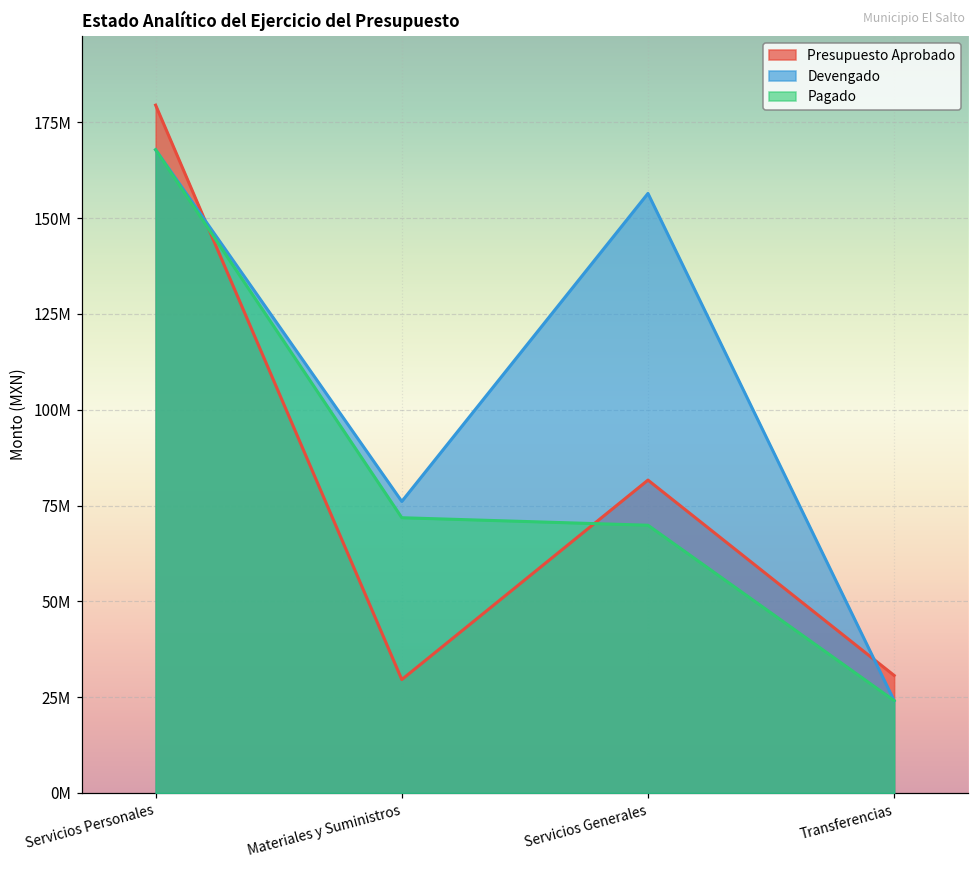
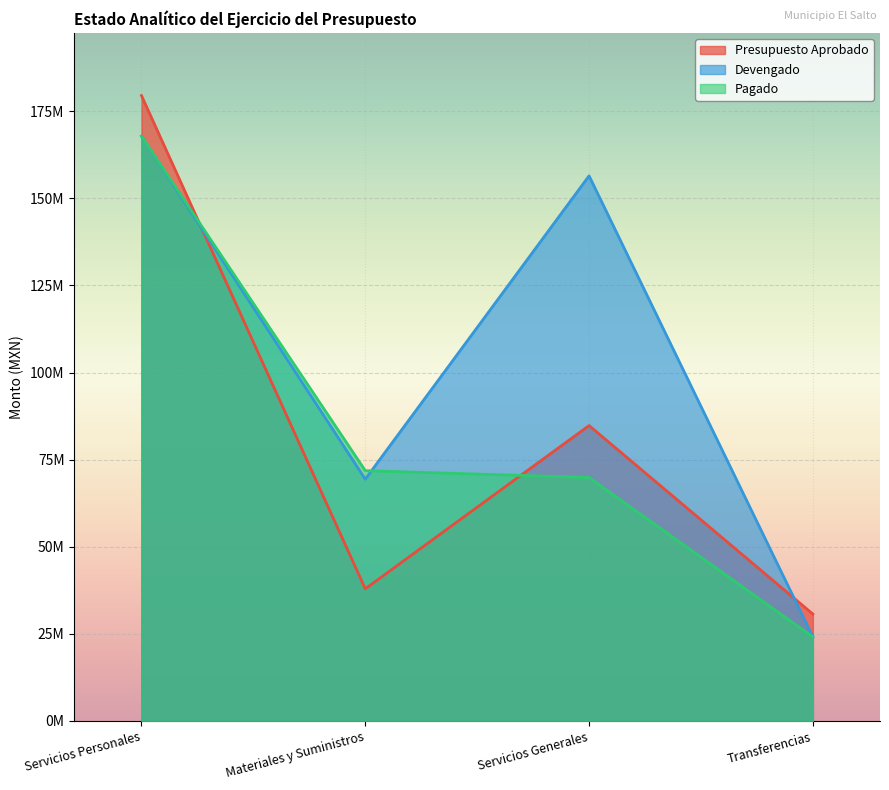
  {
    "Presupuesto Aprobado": {
      "Servicios Personales": 180000000,
-     "Materiales y Suministros": 30000000,
-     "Servicios Generales": 82000000,
+     "Materiales y Suministros": 38000000,
+     "Servicios Generales": 85000000,
      "Transferencias": 31000000
    },
    "Devengado": {
-     "Materiales y Suministros": 76000000,
+     "Materiales y Suministros": 69000000,
      "Servicios Generales": 156000000
    },
    "Pagado": {
      "Materiales y Suministros": 72000000,
      "Servicios Generales": 70000000
    }
  }
